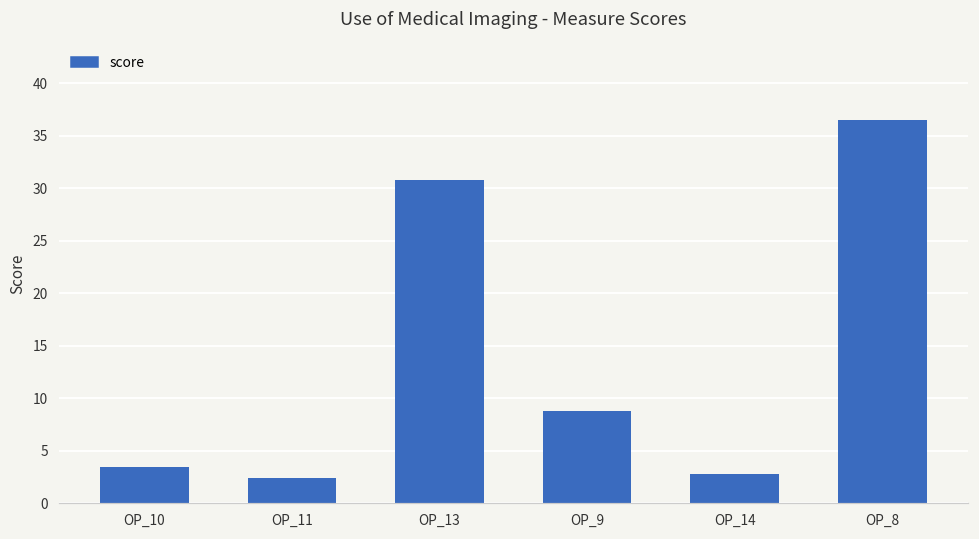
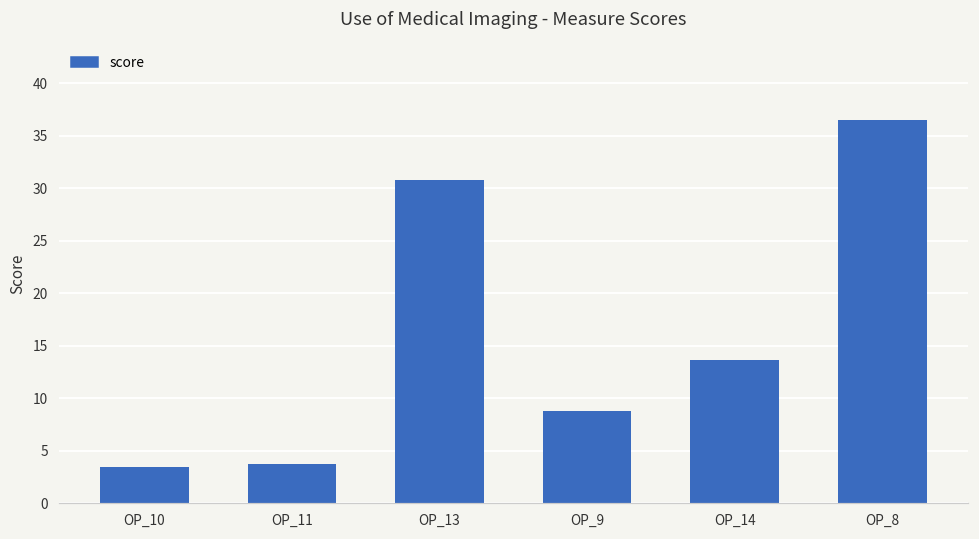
  {
    "OP_10": 3,
-   "OP_11": 2,
+   "OP_11": 4,
    "OP_13": 31,
    "OP_9": 9,
-   "OP_14": 3,
+   "OP_14": 14,
    "OP_8": 37
  }
